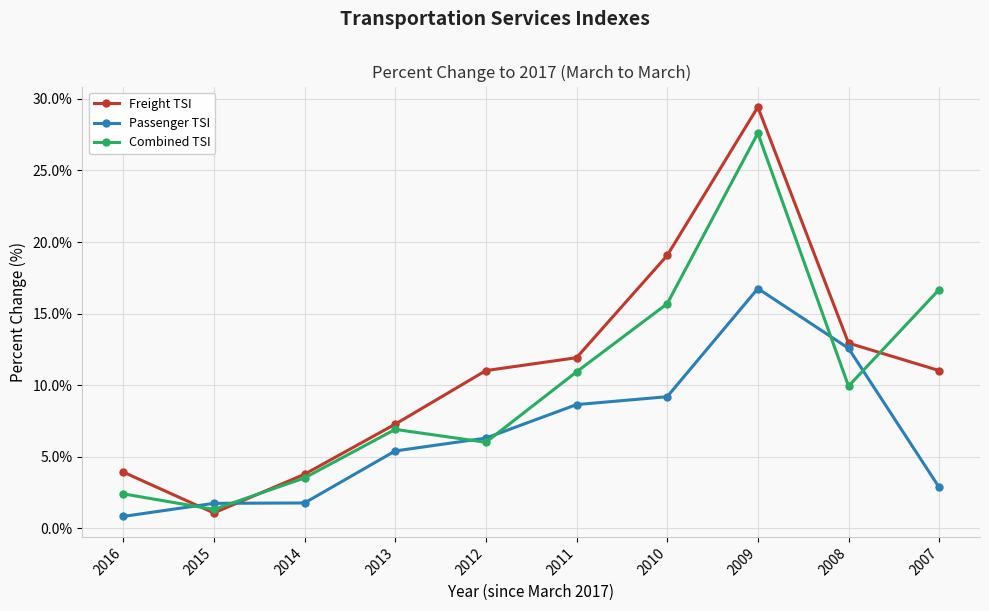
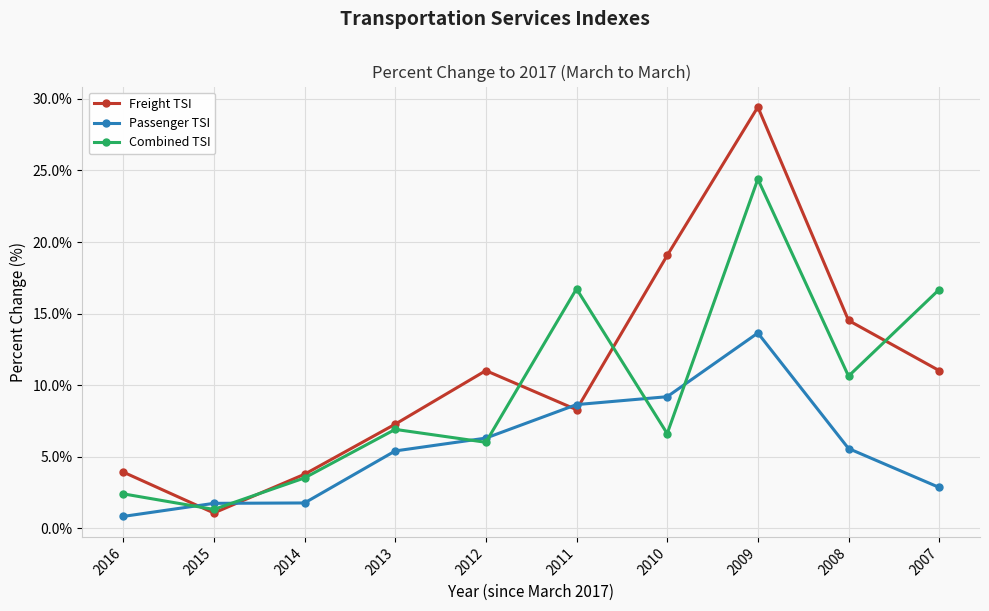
  {
    "Freight TSI": {
      "2016": "3.9%",
      "2015": "1.1%",
      "2014": "3.8%",
      "2013": "7.3%",
      "2012": "11.0%",
-     "2011": "11.9%",
+     "2011": "8.3%",
      "2010": "19.1%",
      "2009": "29.4%",
-     "2008": "12.9%",
+     "2008": "14.5%",
      "2007": "11.0%"
    },
    "Passenger TSI": {
      "2016": "0.8%",
      "2015": "1.7%",
      "2014": "1.8%",
      "2013": "5.4%",
      "2012": "6.3%",
      "2011": "8.6%",
      "2010": "9.2%",
-     "2009": "16.7%",
-     "2008": "12.6%",
+     "2009": "13.6%",
+     "2008": "5.6%",
      "2007": "2.8%"
    },
    "Combined TSI": {
      "2016": "2.4%",
      "2015": "1.3%",
      "2014": "3.5%",
      "2013": "6.9%",
      "2012": "6.0%",
-     "2011": "10.9%",
-     "2010": "15.7%",
-     "2009": "27.6%",
-     "2008": "9.9%",
+     "2011": "16.7%",
+     "2010": "6.6%",
+     "2009": "24.4%",
+     "2008": "10.6%",
      "2007": "16.7%"
    }
  }
